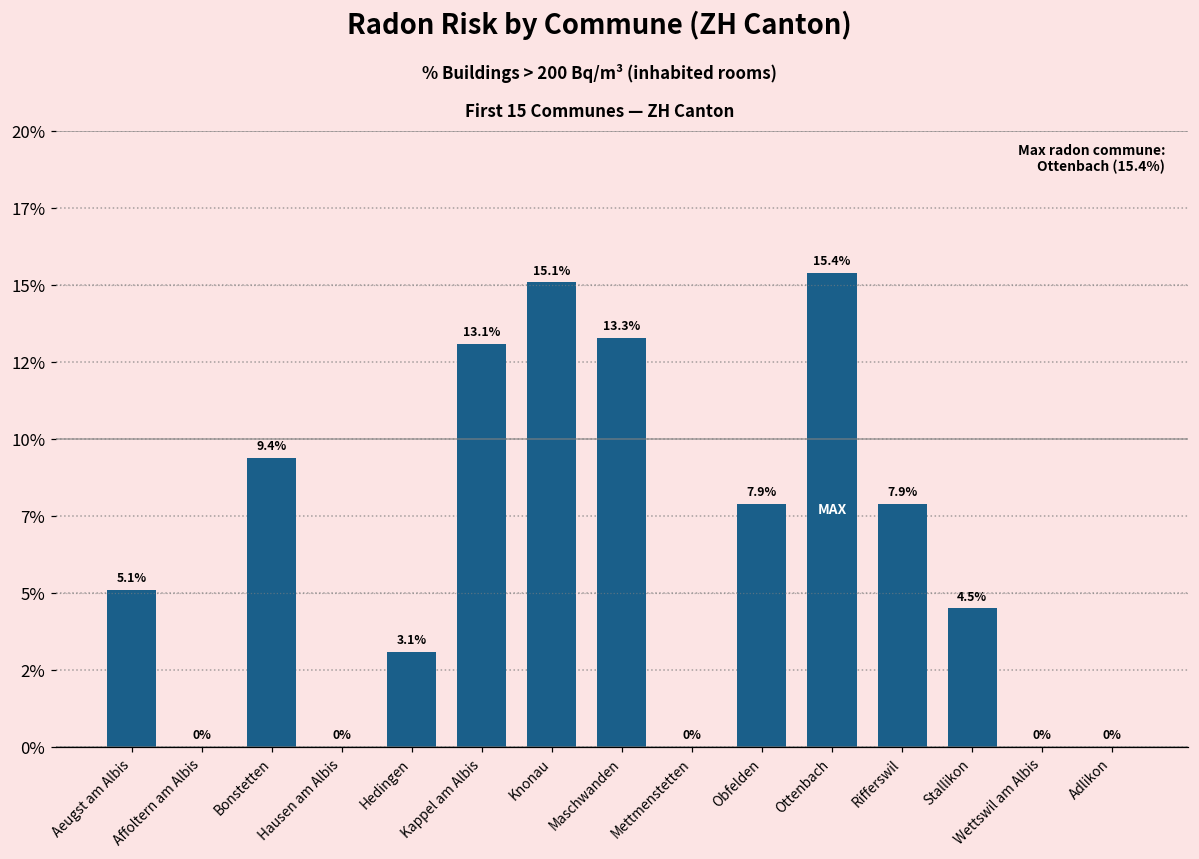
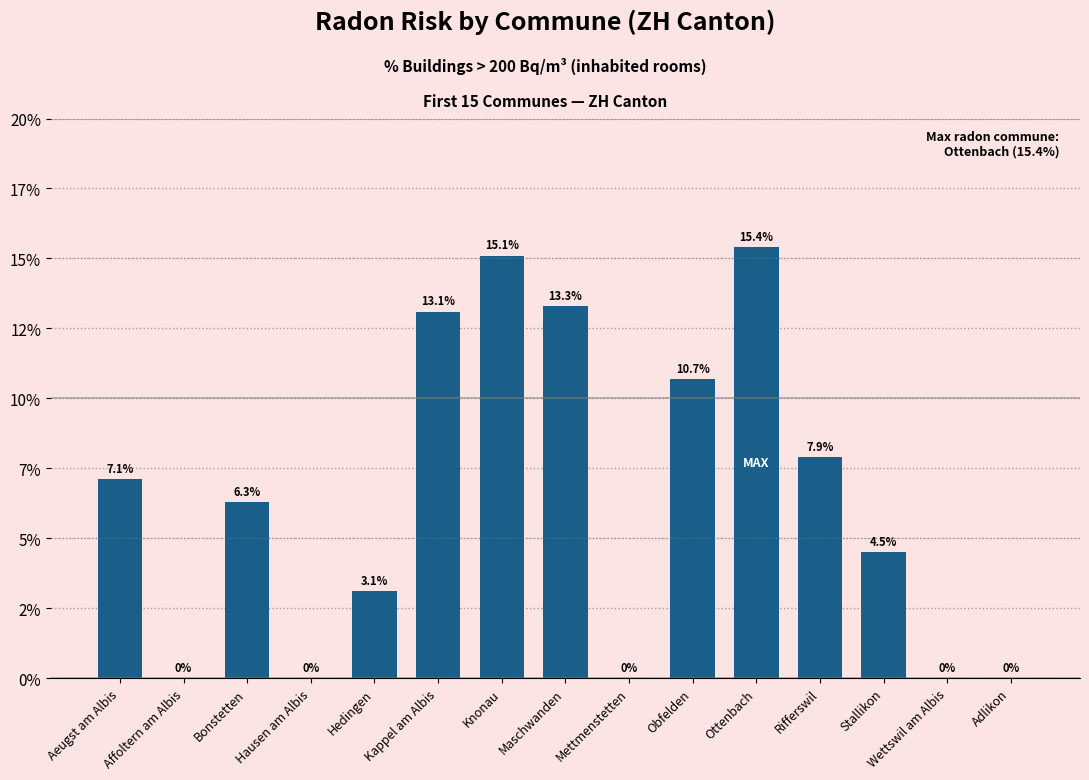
  {
-   "Aeugst am Albis": "5.1%",
+   "Aeugst am Albis": "7.1%",
    "Affoltern am Albis": "0%",
-   "Bonstetten": "9.4%",
+   "Bonstetten": "6.3%",
    "Hausen am Albis": "0%",
    "Hedingen": "3.1%",
    "Kappel am Albis": "13.1%",
    "Knonau": "15.1%",
    "Maschwanden": "13.3%",
    "Mettmenstetten": "0%",
-   "Obfelden": "7.9%",
+   "Obfelden": "10.7%",
    "Ottenbach": "15.4%",
    "Rifferswil": "7.9%",
    "Stallikon": "4.5%",
    "Wettswil am Albis": "0%",
    "Adlikon": "0%"
  }
